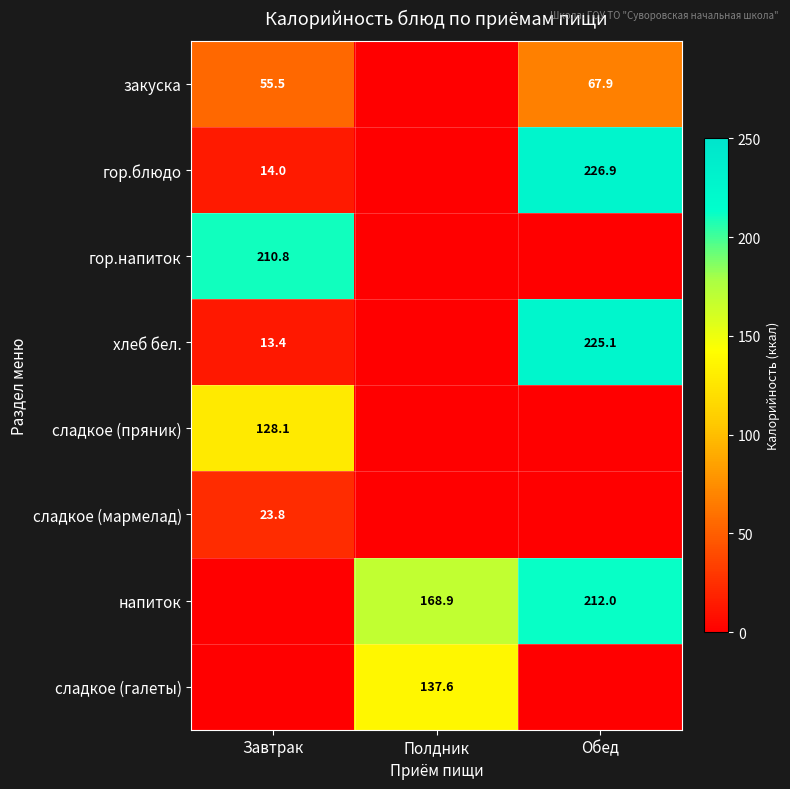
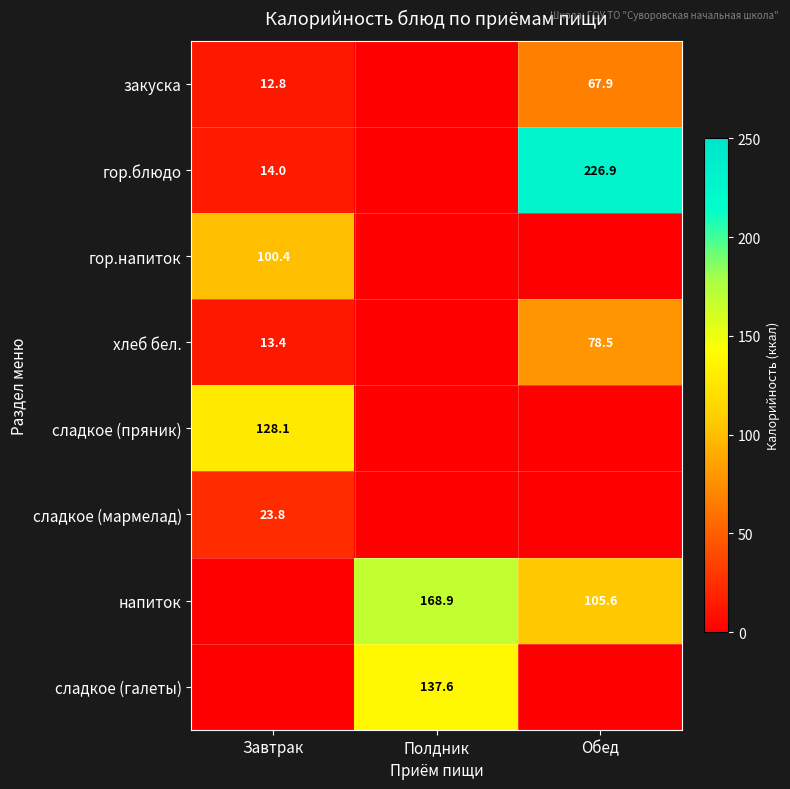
  {
    "закуска": {
-     "Завтрак": 55.5,
+     "Завтрак": 12.8,
      "Обед": 67.9
    },
    "гор.блюдо": {
      "Завтрак": 14.0,
      "Обед": 226.9
    },
    "гор.напиток": {
-     "Завтрак": 210.8
+     "Завтрак": 100.4
    },
    "хлеб бел.": {
      "Завтрак": 13.4,
-     "Обед": 225.1
+     "Обед": 78.5
    },
    "сладкое (пряник)": {
      "Завтрак": 128.1
    },
    "сладкое (мармелад)": {
      "Завтрак": 23.8
    },
    "напиток": {
      "Полдник": 168.9,
-     "Обед": 212.0
+     "Обед": 105.6
    },
    "сладкое (галеты)": {
      "Полдник": 137.6
    }
  }
